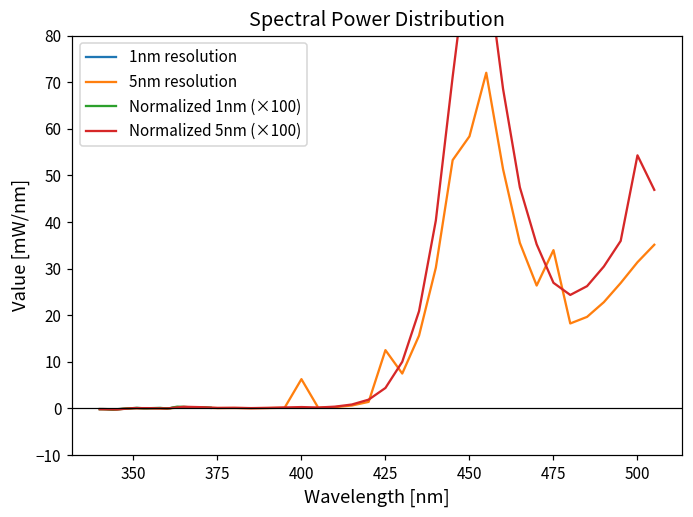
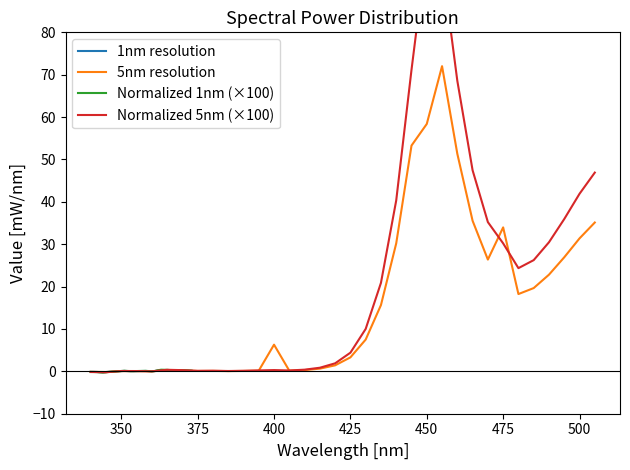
  {
    "5nm resolution": {
      "400": 6,
-     "425": 13,
+     "425": 3,
      "450": 58,
      "475": 34,
      "500": 31
    },
    "Normalized 5nm (×100)": {
      "400": 0,
      "425": 4,
-     "475": 27,
-     "500": 54
+     "475": 30,
+     "500": 42
    }
  }
